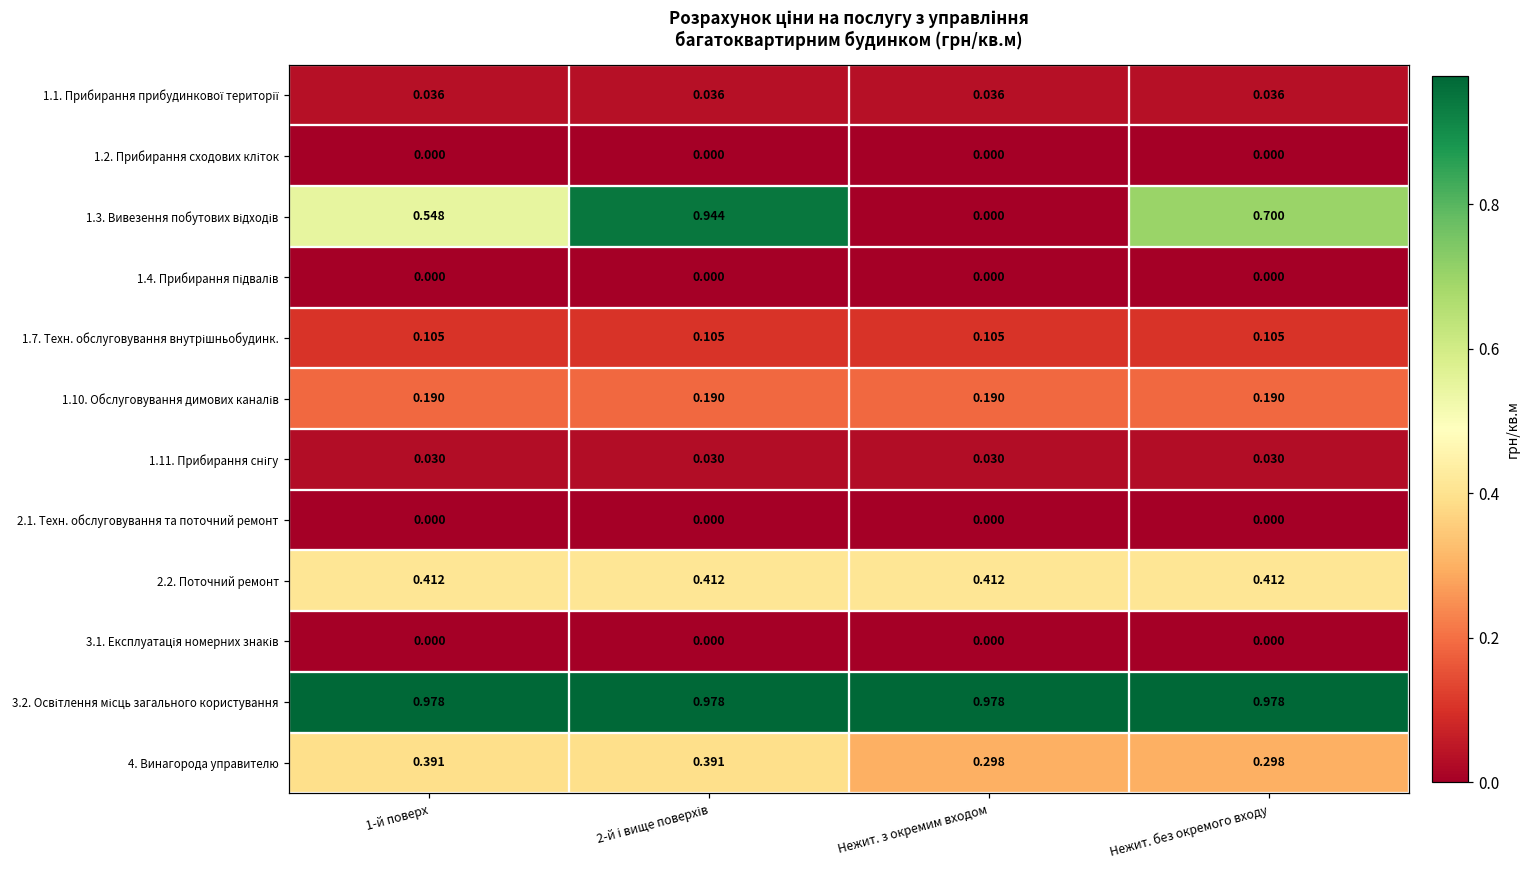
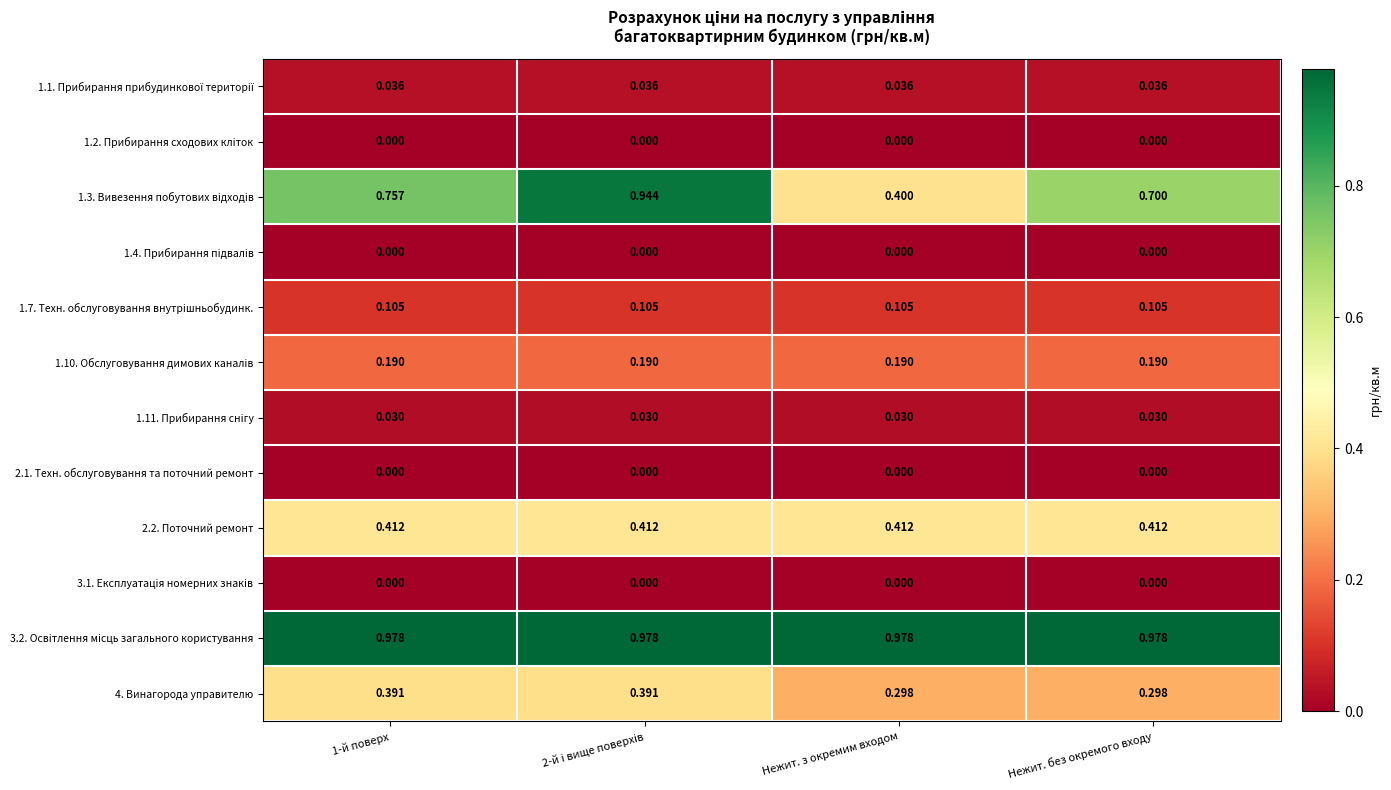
  {
    "1.1. Прибирання прибудинкової території": {
      "1-й поверх": 0.036,
      "2-й і вище поверхів": 0.036,
      "Нежит. з окремим входом": 0.036,
      "Нежит. без окремого входу": 0.036
    },
    "1.2. Прибирання сходових кліток": {
      "1-й поверх": 0.000,
      "2-й і вище поверхів": 0.000,
      "Нежит. з окремим входом": 0.000,
      "Нежит. без окремого входу": 0.000
    },
    "1.3. Вивезення побутових відходів": {
-     "1-й поверх": 0.548,
+     "1-й поверх": 0.757,
      "2-й і вище поверхів": 0.944,
-     "Нежит. з окремим входом": 0.000,
+     "Нежит. з окремим входом": 0.400,
      "Нежит. без окремого входу": 0.700
    },
    "1.4. Прибирання підвалів": {
      "1-й поверх": 0.000,
      "2-й і вище поверхів": 0.000,
      "Нежит. з окремим входом": 0.000,
      "Нежит. без окремого входу": 0.000
    },
    "1.7. Техн. обслуговування внутрішньобудинк.": {
      "1-й поверх": 0.105,
      "2-й і вище поверхів": 0.105,
      "Нежит. з окремим входом": 0.105,
      "Нежит. без окремого входу": 0.105
    },
    "1.10. Обслуговування димових каналів": {
      "1-й поверх": 0.190,
      "2-й і вище поверхів": 0.190,
      "Нежит. з окремим входом": 0.190,
      "Нежит. без окремого входу": 0.190
    },
    "1.11. Прибирання снігу": {
      "1-й поверх": 0.030,
      "2-й і вище поверхів": 0.030,
      "Нежит. з окремим входом": 0.030,
      "Нежит. без окремого входу": 0.030
    },
    "2.1. Техн. обслуговування та поточний ремонт": {
      "1-й поверх": 0.000,
      "2-й і вище поверхів": 0.000,
      "Нежит. з окремим входом": 0.000,
      "Нежит. без окремого входу": 0.000
    },
    "2.2. Поточний ремонт": {
      "1-й поверх": 0.412,
      "2-й і вище поверхів": 0.412,
      "Нежит. з окремим входом": 0.412,
      "Нежит. без окремого входу": 0.412
    },
    "3.1. Експлуатація номерних знаків": {
      "1-й поверх": 0.000,
      "2-й і вище поверхів": 0.000,
      "Нежит. з окремим входом": 0.000,
      "Нежит. без окремого входу": 0.000
    },
    "3.2. Освітлення місць загального користування": {
      "1-й поверх": 0.978,
      "2-й і вище поверхів": 0.978,
      "Нежит. з окремим входом": 0.978,
      "Нежит. без окремого входу": 0.978
    },
    "4. Винагорода управителю": {
      "1-й поверх": 0.391,
      "2-й і вище поверхів": 0.391,
      "Нежит. з окремим входом": 0.298,
      "Нежит. без окремого входу": 0.298
    }
  }
